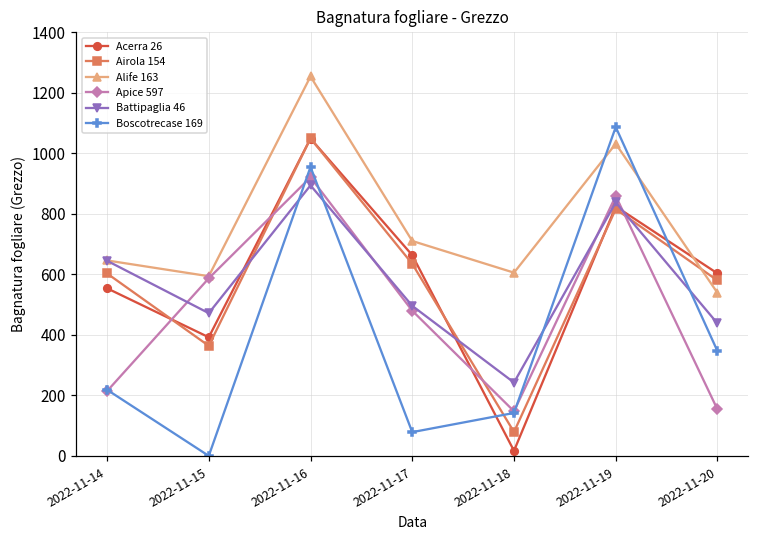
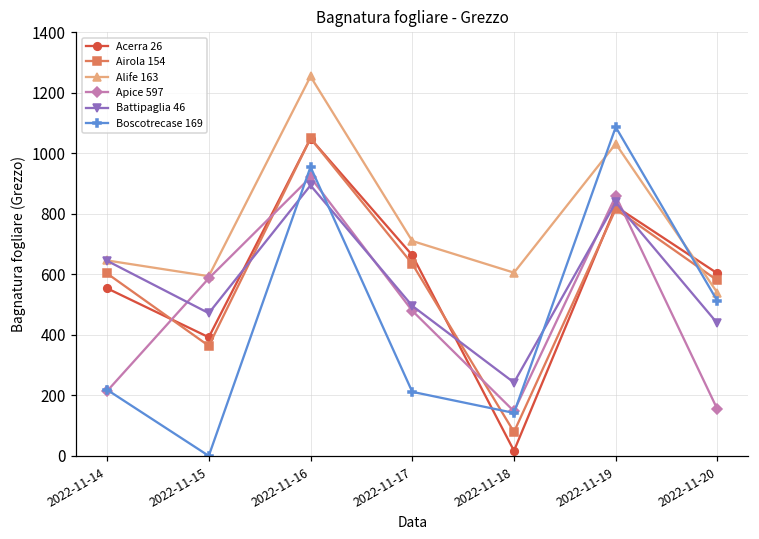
  {
    "Boscotrecase 169": {
      "2022-11-15": 0,
      "2022-11-16": 950,
-     "2022-11-17": 80,
+     "2022-11-17": 210,
      "2022-11-19": 1090,
-     "2022-11-20": 350
+     "2022-11-20": 510
    }
  }
